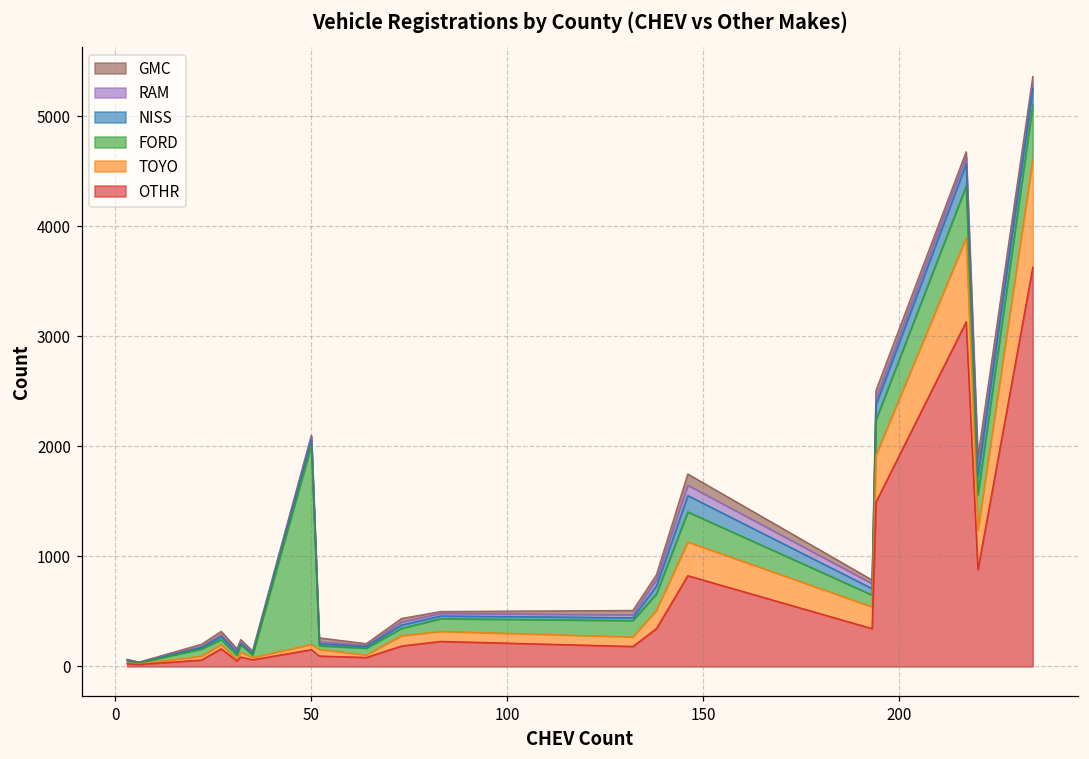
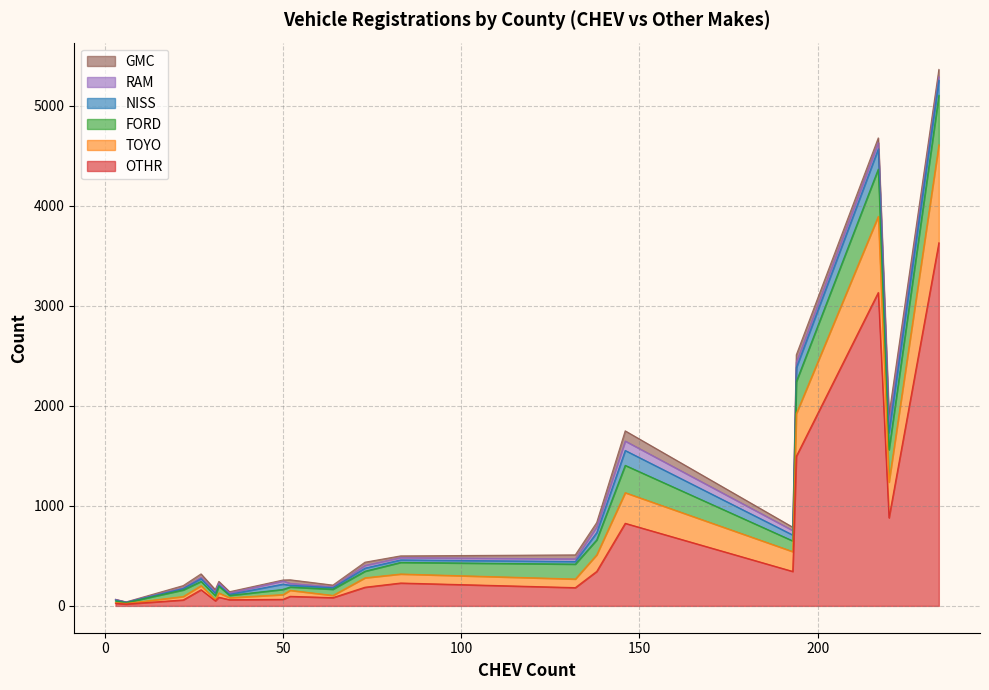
  {
    "NISS": {
      "50": 50
    },
    "FORD": {
-     "50": 1810
+     "50": 50
    },
    "TOYO": {
      "50": 50
    },
    "OTHR": {
-     "50": 150
+     "50": 70
    }
  }
